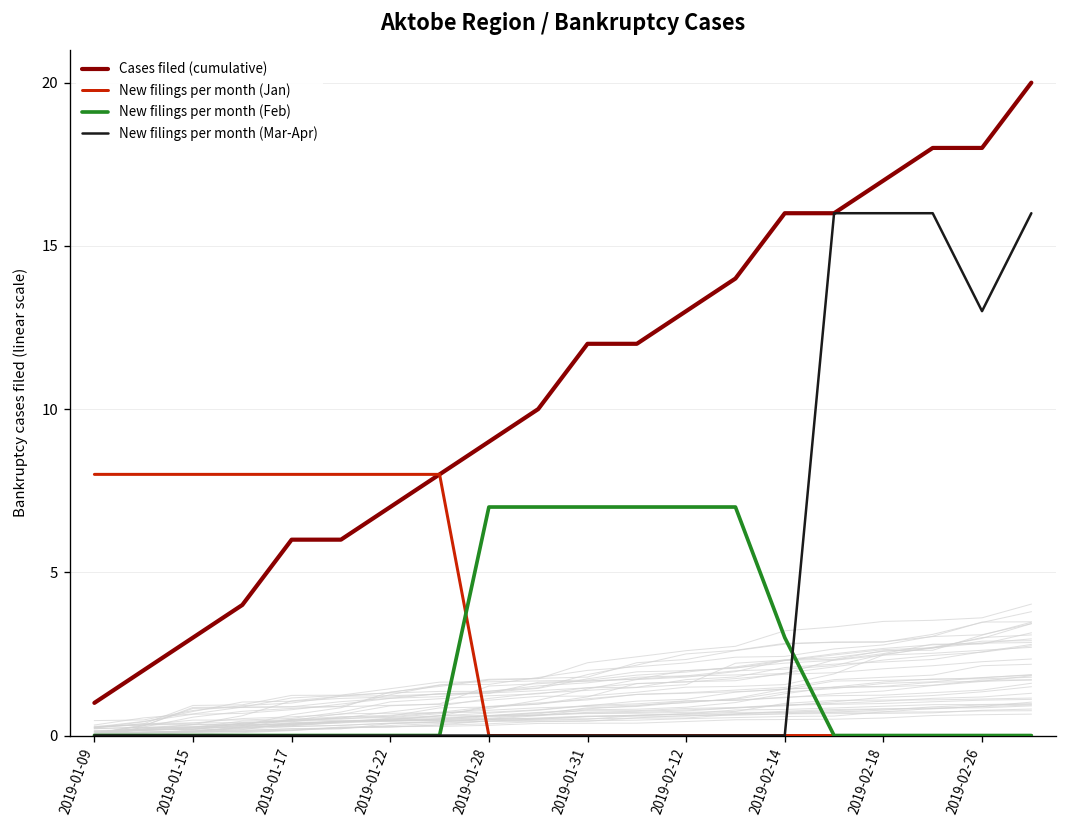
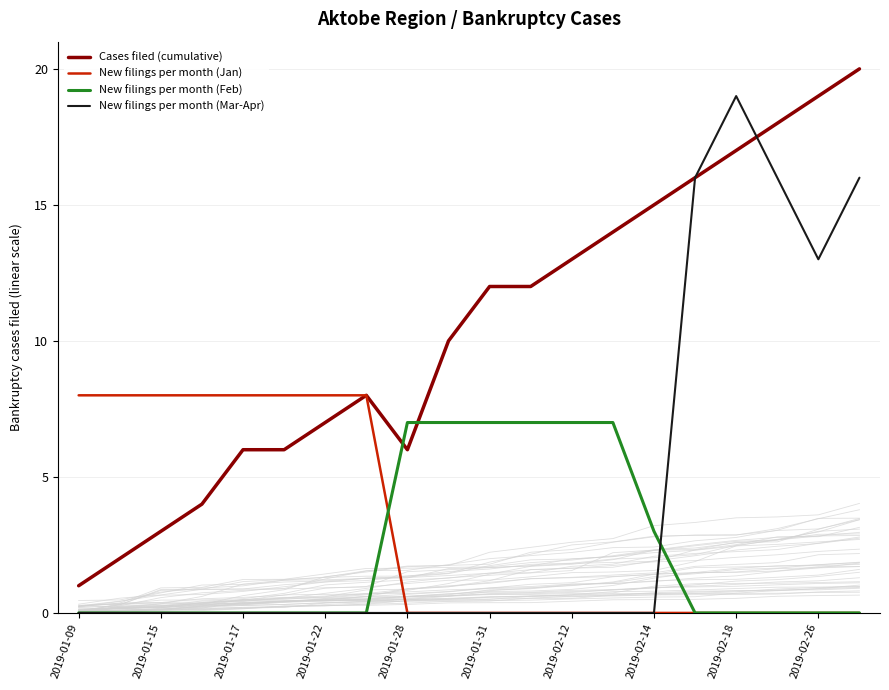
  {
    "Cases filed (cumulative)": {
      "2019-01-09": 1,
      "2019-01-15": 3,
      "2019-01-17": 6,
      "2019-01-22": 7,
-     "2019-01-28": 9,
+     "2019-01-28": 6,
      "2019-01-31": 12,
      "2019-02-12": 13,
-     "2019-02-14": 16,
+     "2019-02-14": 15,
      "2019-02-18": 17,
-     "2019-02-26": 18
+     "2019-02-26": 19
    },
    "New filings per month (Jan)": {
      "2019-01-09": 8,
      "2019-01-15": 8,
      "2019-01-17": 8,
      "2019-01-22": 8
    },
    "New filings per month (Feb)": {
      "2019-01-28": 7,
      "2019-01-31": 7,
      "2019-02-12": 7,
      "2019-02-14": 3
    },
    "New filings per month (Mar-Apr)": {
-     "2019-02-18": 16,
+     "2019-02-18": 19,
      "2019-02-26": 13
    }
  }
